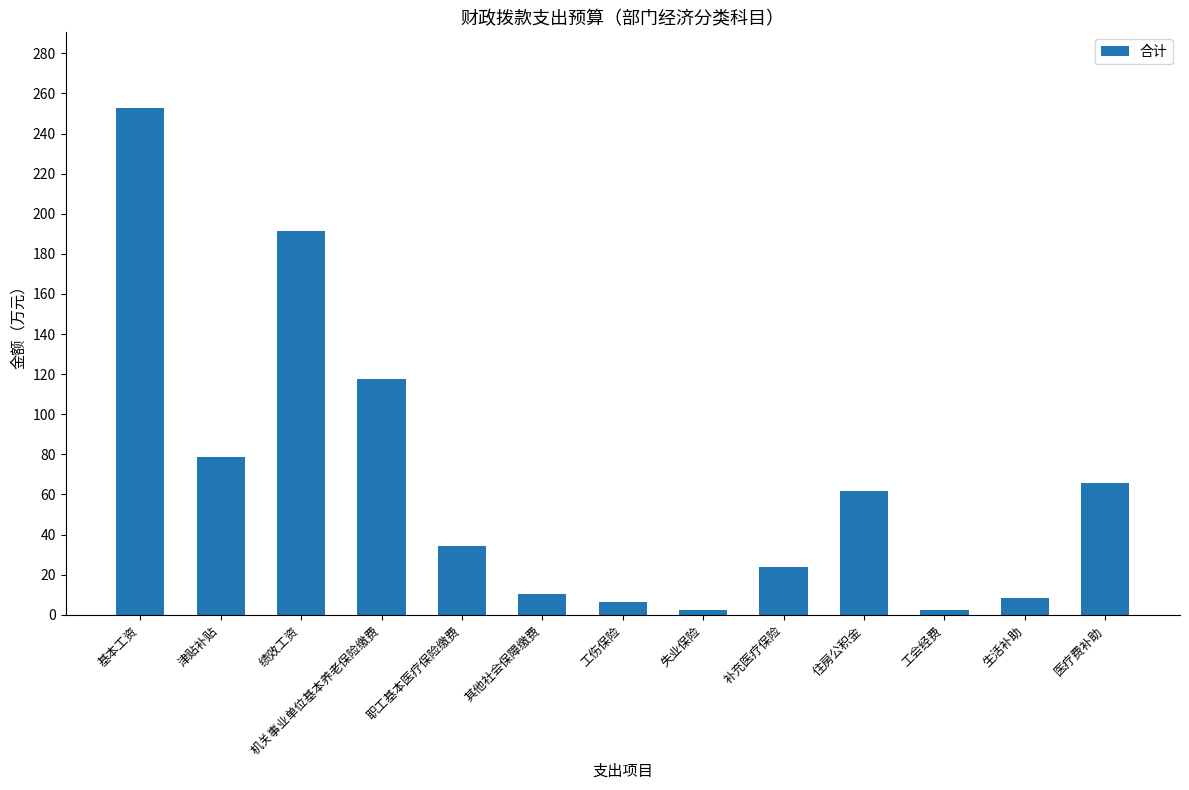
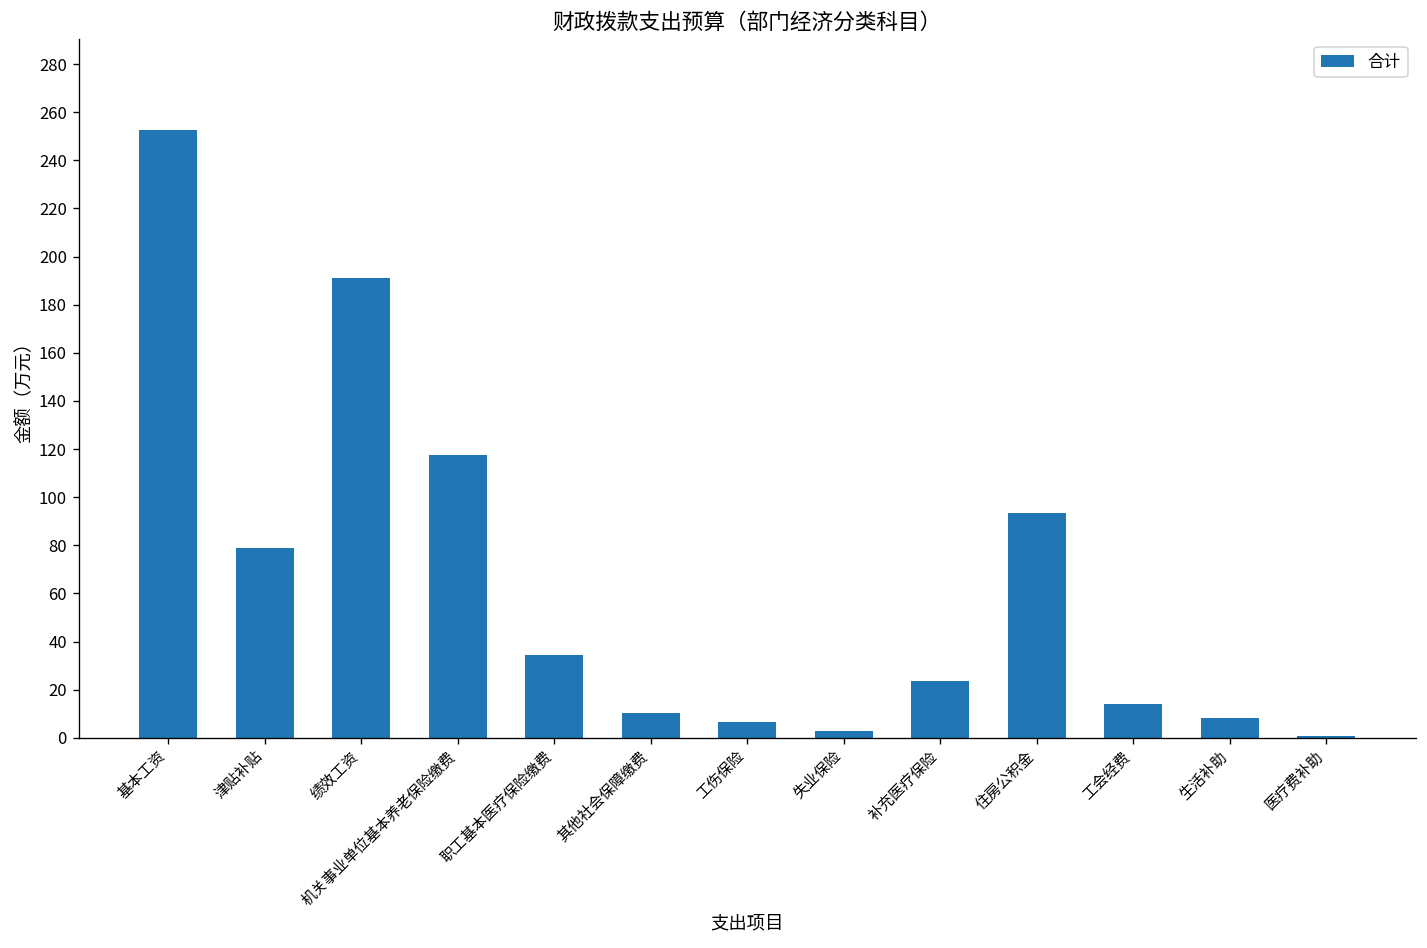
  {
    "基本工资": 253,
    "津贴补贴": 79,
    "绩效工资": 191,
    "机关事业单位基本养老保险缴费": 118,
    "职工基本医疗保险缴费": 34,
    "其他社会保障缴费": 10,
    "工伤保险": 6,
    "失业保险": 3,
    "补充医疗保险": 24,
-   "住房公积金": 62,
-   "工会经费": 3,
+   "住房公积金": 93,
+   "工会经费": 14,
    "生活补助": 8,
-   "医疗费补助": 66
+   "医疗费补助": 1
  }
